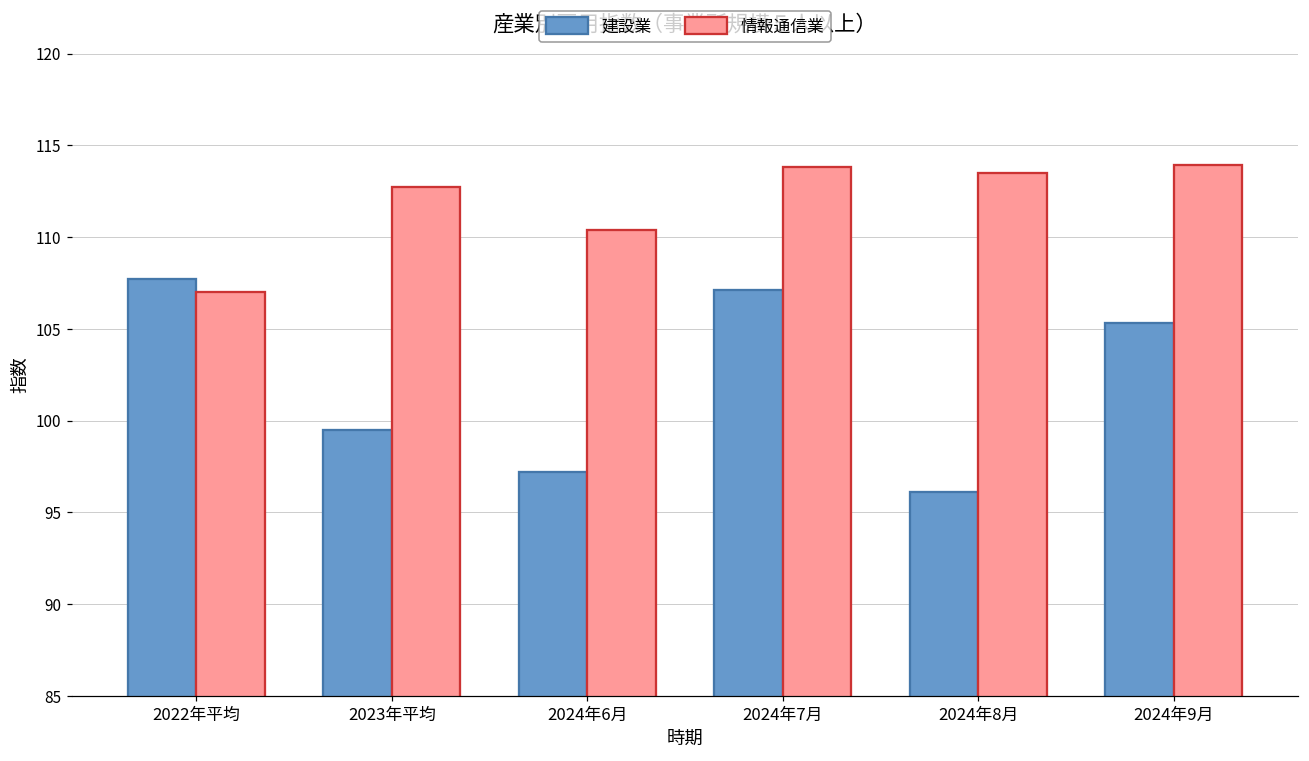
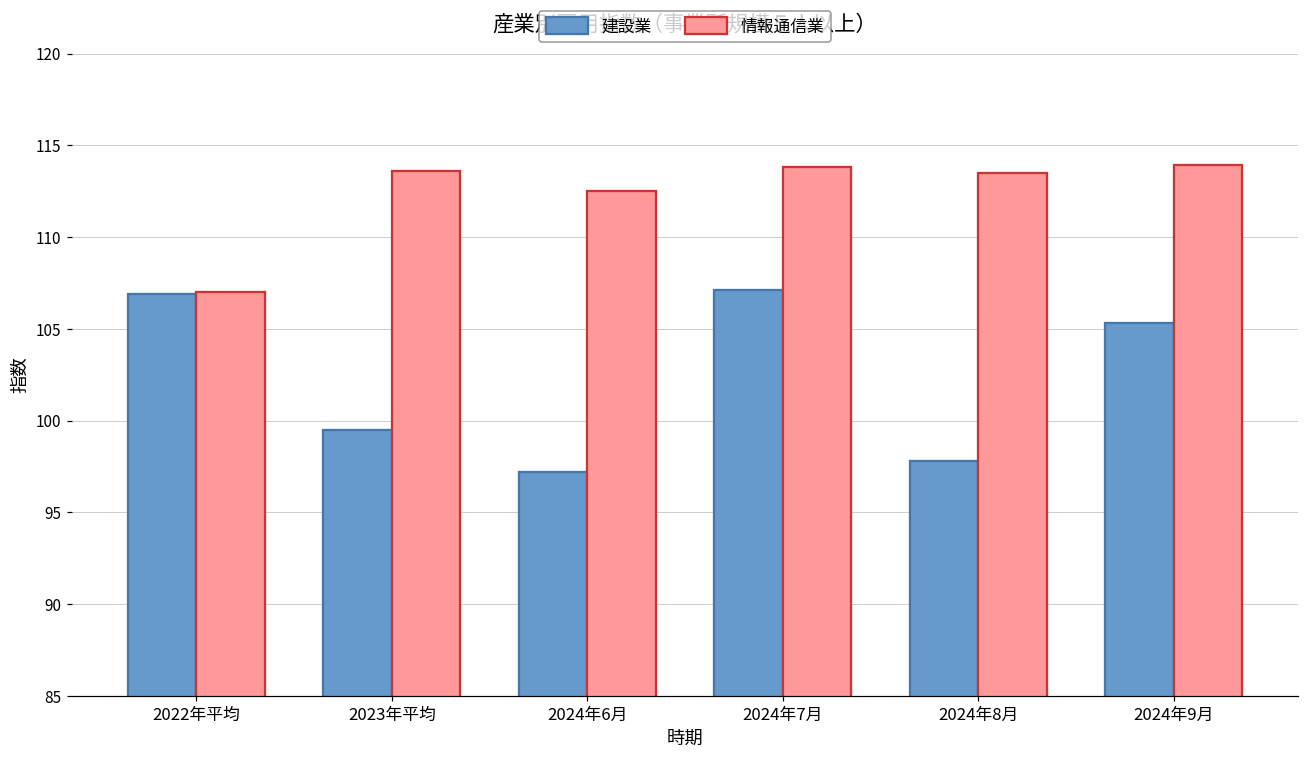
  {
    "建設業": {
-     "2022年平均": 107.7,
+     "2022年平均": 106.9,
      "2023年平均": 99.5,
      "2024年6月": 97.2,
      "2024年7月": 107.1,
-     "2024年8月": 96.1,
+     "2024年8月": 97.8,
      "2024年9月": 105.3
    },
    "情報通信業": {
      "2022年平均": 107.0,
-     "2023年平均": 112.7,
-     "2024年6月": 110.4,
+     "2023年平均": 113.6,
+     "2024年6月": 112.5,
      "2024年7月": 113.8,
      "2024年8月": 113.5,
      "2024年9月": 113.9
    }
  }
